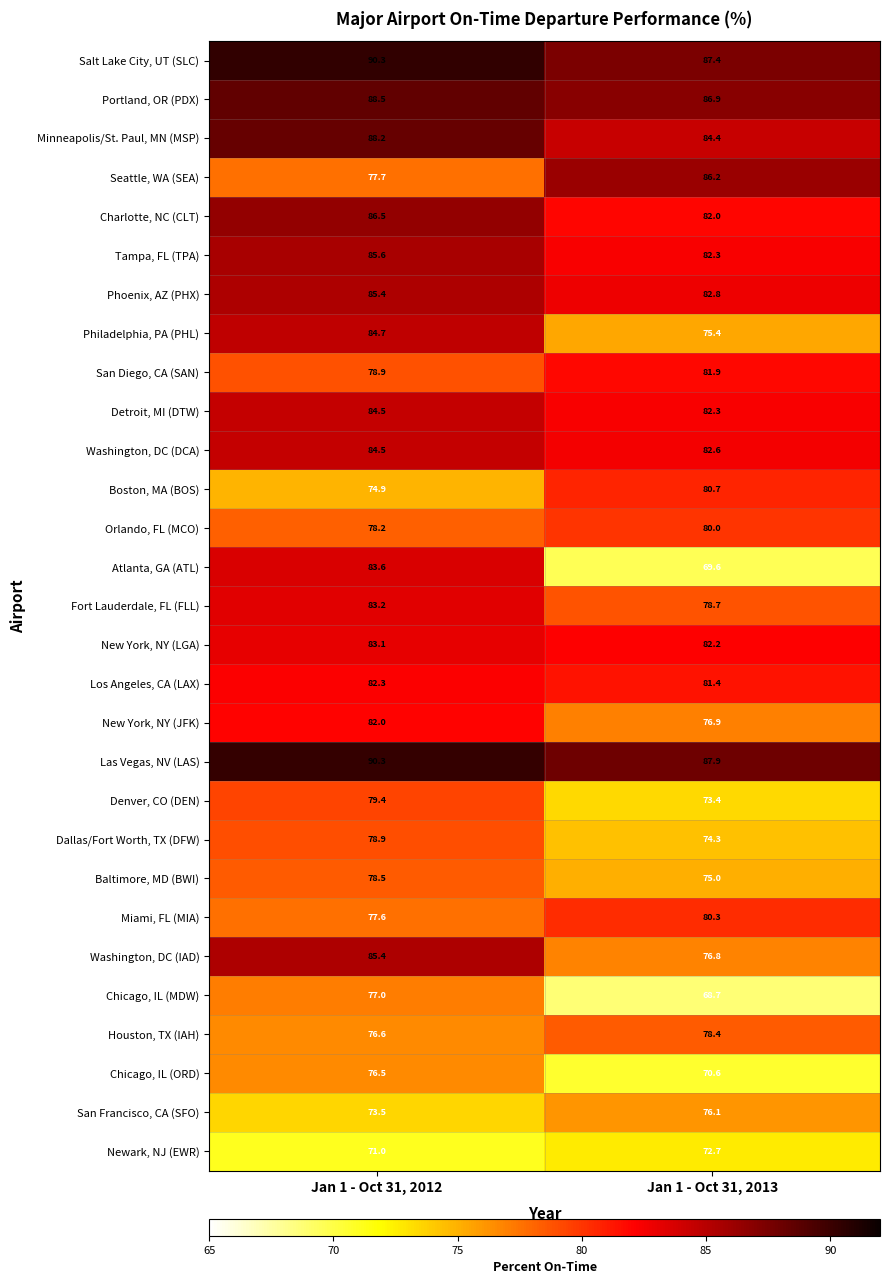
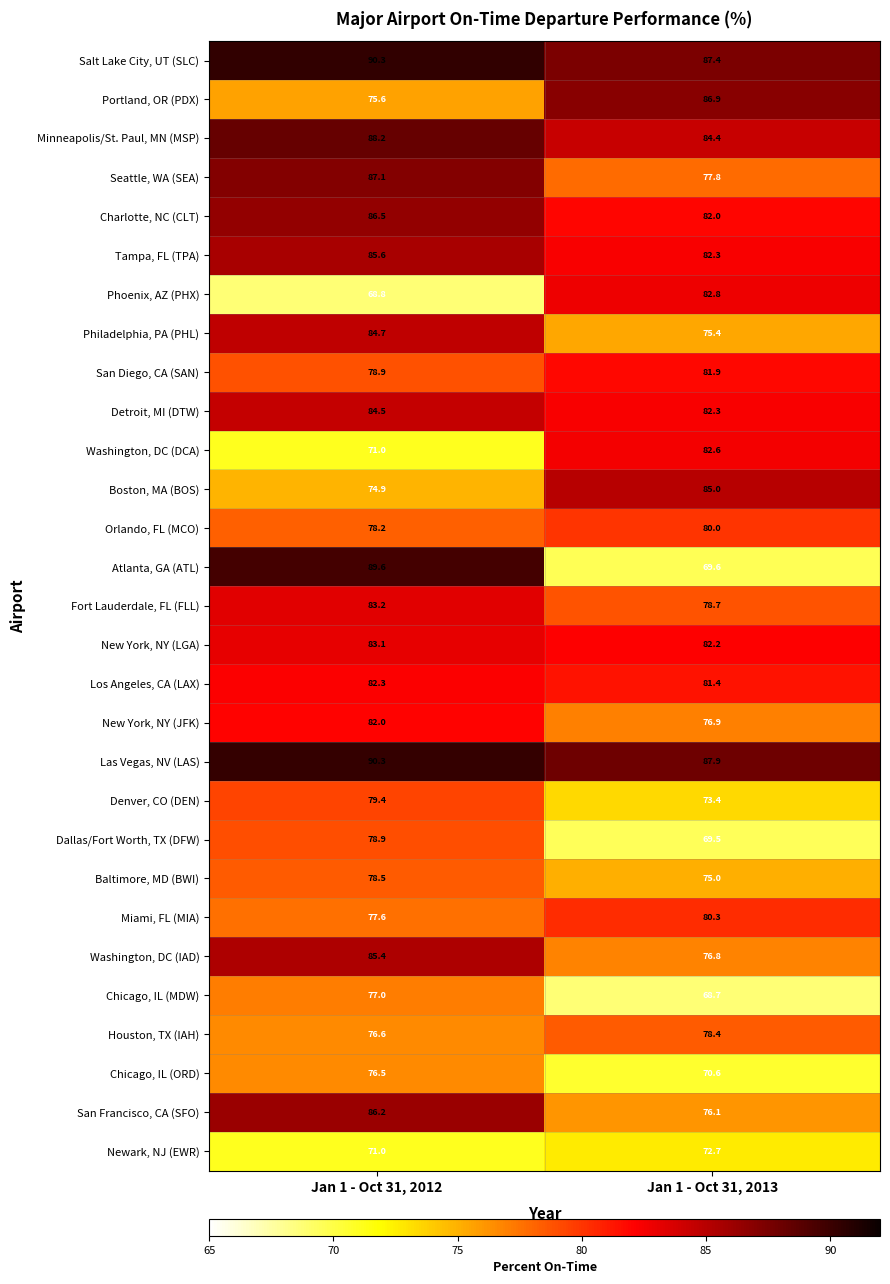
  {
    "Salt Lake City, UT (SLC)": {
      "Jan 1 - Oct 31, 2012": 90.3,
      "Jan 1 - Oct 31, 2013": 87.4
    },
    "Portland, OR (PDX)": {
-     "Jan 1 - Oct 31, 2012": 88.5,
+     "Jan 1 - Oct 31, 2012": 75.6,
      "Jan 1 - Oct 31, 2013": 86.9
    },
    "Minneapolis/St. Paul, MN (MSP)": {
      "Jan 1 - Oct 31, 2012": 88.2,
      "Jan 1 - Oct 31, 2013": 84.4
    },
    "Seattle, WA (SEA)": {
-     "Jan 1 - Oct 31, 2012": 77.7,
-     "Jan 1 - Oct 31, 2013": 86.2
+     "Jan 1 - Oct 31, 2012": 87.1,
+     "Jan 1 - Oct 31, 2013": 77.8
    },
    "Charlotte, NC (CLT)": {
      "Jan 1 - Oct 31, 2012": 86.5,
      "Jan 1 - Oct 31, 2013": 82.0
    },
    "Tampa, FL (TPA)": {
      "Jan 1 - Oct 31, 2012": 85.6,
      "Jan 1 - Oct 31, 2013": 82.3
    },
    "Phoenix, AZ (PHX)": {
-     "Jan 1 - Oct 31, 2012": 85.4,
+     "Jan 1 - Oct 31, 2012": 68.8,
      "Jan 1 - Oct 31, 2013": 82.8
    },
    "Philadelphia, PA (PHL)": {
      "Jan 1 - Oct 31, 2012": 84.7,
      "Jan 1 - Oct 31, 2013": 75.4
    },
    "San Diego, CA (SAN)": {
      "Jan 1 - Oct 31, 2012": 78.9,
      "Jan 1 - Oct 31, 2013": 81.9
    },
    "Detroit, MI (DTW)": {
      "Jan 1 - Oct 31, 2012": 84.5,
      "Jan 1 - Oct 31, 2013": 82.3
    },
    "Washington, DC (DCA)": {
-     "Jan 1 - Oct 31, 2012": 84.5,
+     "Jan 1 - Oct 31, 2012": 71.0,
      "Jan 1 - Oct 31, 2013": 82.6
    },
    "Boston, MA (BOS)": {
      "Jan 1 - Oct 31, 2012": 74.9,
-     "Jan 1 - Oct 31, 2013": 80.7
+     "Jan 1 - Oct 31, 2013": 85.0
    },
    "Orlando, FL (MCO)": {
      "Jan 1 - Oct 31, 2012": 78.2,
      "Jan 1 - Oct 31, 2013": 80.0
    },
    "Atlanta, GA (ATL)": {
-     "Jan 1 - Oct 31, 2012": 83.6,
+     "Jan 1 - Oct 31, 2012": 89.6,
      "Jan 1 - Oct 31, 2013": 69.6
    },
    "Fort Lauderdale, FL (FLL)": {
      "Jan 1 - Oct 31, 2012": 83.2,
      "Jan 1 - Oct 31, 2013": 78.7
    },
    "New York, NY (LGA)": {
      "Jan 1 - Oct 31, 2012": 83.1,
      "Jan 1 - Oct 31, 2013": 82.2
    },
    "Los Angeles, CA (LAX)": {
      "Jan 1 - Oct 31, 2012": 82.3,
      "Jan 1 - Oct 31, 2013": 81.4
    },
    "New York, NY (JFK)": {
      "Jan 1 - Oct 31, 2012": 82.0,
      "Jan 1 - Oct 31, 2013": 76.9
    },
    "Las Vegas, NV (LAS)": {
      "Jan 1 - Oct 31, 2012": 90.3,
      "Jan 1 - Oct 31, 2013": 87.9
    },
    "Denver, CO (DEN)": {
      "Jan 1 - Oct 31, 2012": 79.4,
      "Jan 1 - Oct 31, 2013": 73.4
    },
    "Dallas/Fort Worth, TX (DFW)": {
      "Jan 1 - Oct 31, 2012": 78.9,
-     "Jan 1 - Oct 31, 2013": 74.3
+     "Jan 1 - Oct 31, 2013": 69.5
    },
    "Baltimore, MD (BWI)": {
      "Jan 1 - Oct 31, 2012": 78.5,
      "Jan 1 - Oct 31, 2013": 75.0
    },
    "Miami, FL (MIA)": {
      "Jan 1 - Oct 31, 2012": 77.6,
      "Jan 1 - Oct 31, 2013": 80.3
    },
    "Washington, DC (IAD)": {
      "Jan 1 - Oct 31, 2012": 85.4,
      "Jan 1 - Oct 31, 2013": 76.8
    },
    "Chicago, IL (MDW)": {
      "Jan 1 - Oct 31, 2012": 77.0,
      "Jan 1 - Oct 31, 2013": 68.7
    },
    "Houston, TX (IAH)": {
      "Jan 1 - Oct 31, 2012": 76.6,
      "Jan 1 - Oct 31, 2013": 78.4
    },
    "Chicago, IL (ORD)": {
      "Jan 1 - Oct 31, 2012": 76.5,
      "Jan 1 - Oct 31, 2013": 70.6
    },
    "San Francisco, CA (SFO)": {
-     "Jan 1 - Oct 31, 2012": 73.5,
+     "Jan 1 - Oct 31, 2012": 86.2,
      "Jan 1 - Oct 31, 2013": 76.1
    },
    "Newark, NJ (EWR)": {
      "Jan 1 - Oct 31, 2012": 71.0,
      "Jan 1 - Oct 31, 2013": 72.7
    }
  }
